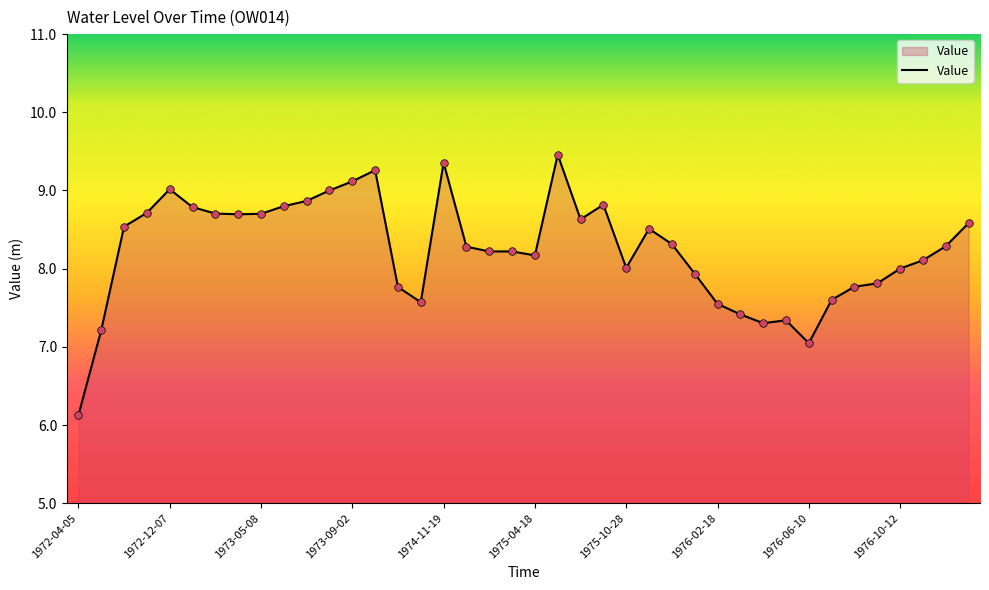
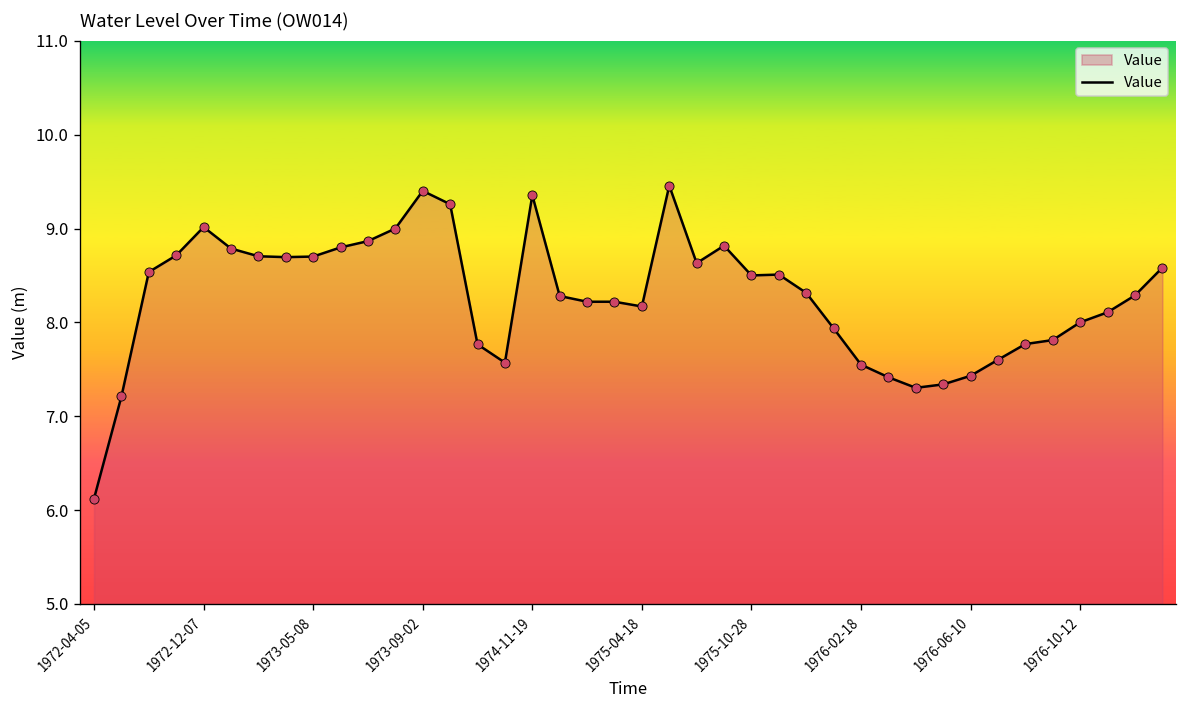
  {
    "1972-04-05": 6.1,
    "1972-12-07": 9.0,
    "1973-05-08": 8.7,
-   "1973-09-02": 9.1,
+   "1973-09-02": 9.4,
    "1974-11-19": 9.4,
    "1975-04-18": 8.2,
-   "1975-10-28": 8.0,
+   "1975-10-28": 8.5,
    "1976-02-18": 7.5,
-   "1976-06-10": 7.0,
+   "1976-06-10": 7.4,
    "1976-10-12": 8.0
  }
